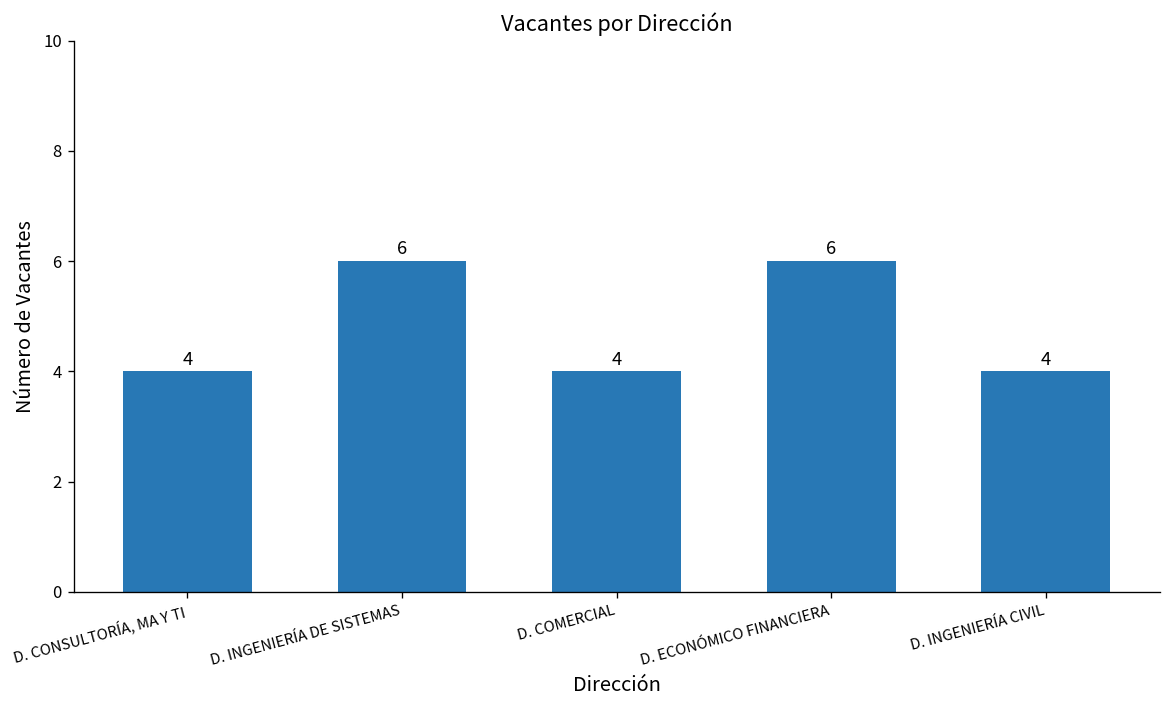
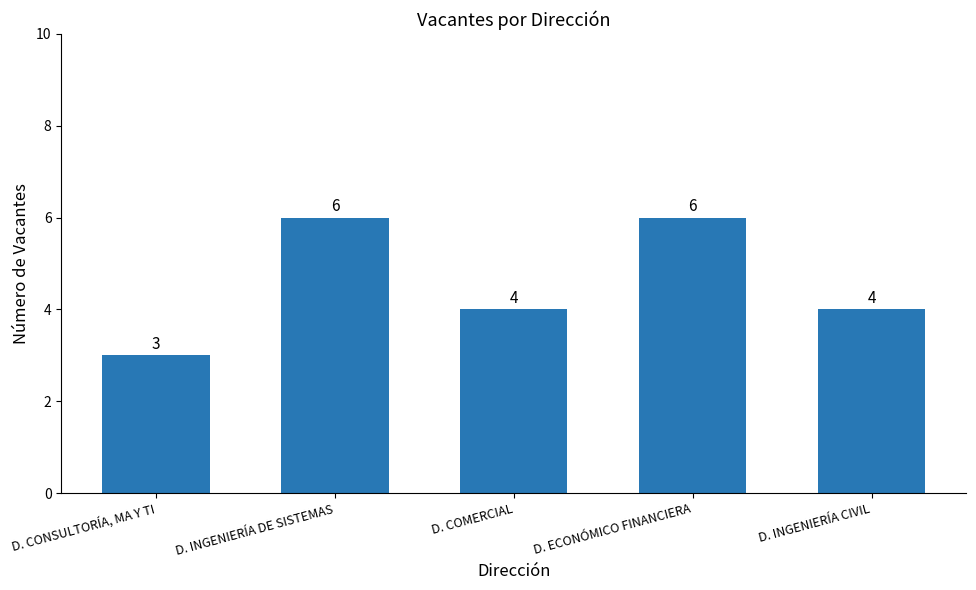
  {
-   "D. CONSULTORÍA, MA Y TI": 4,
+   "D. CONSULTORÍA, MA Y TI": 3,
    "D. INGENIERÍA DE SISTEMAS": 6,
    "D. COMERCIAL": 4,
    "D. ECONÓMICO FINANCIERA": 6,
    "D. INGENIERÍA CIVIL": 4
  }
